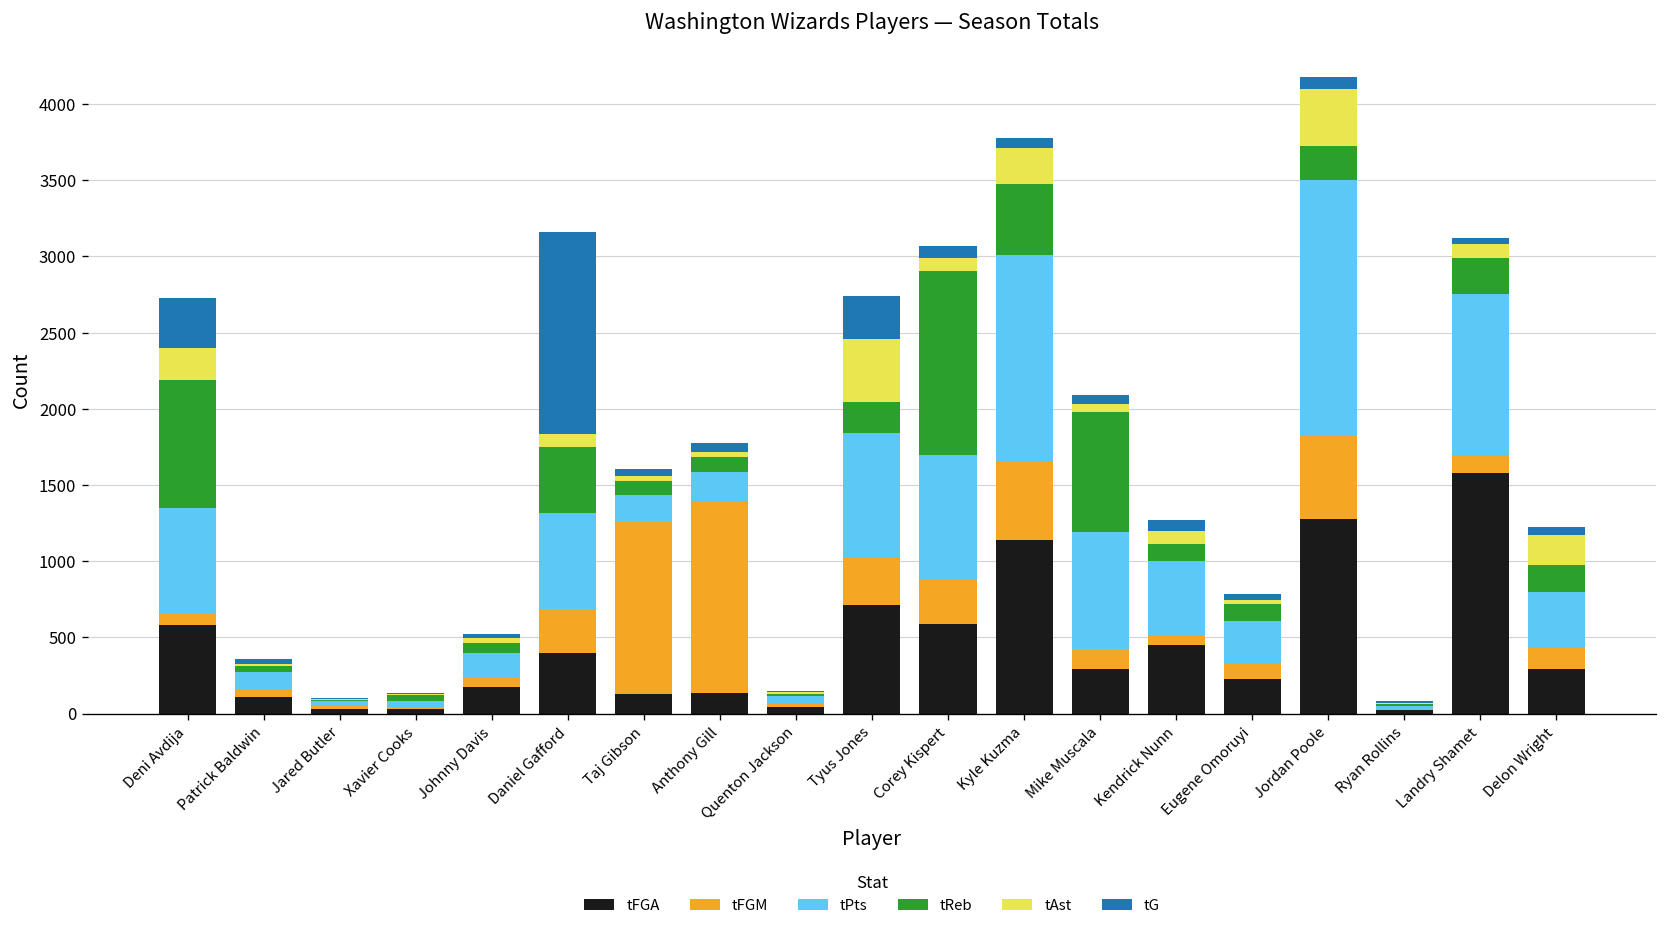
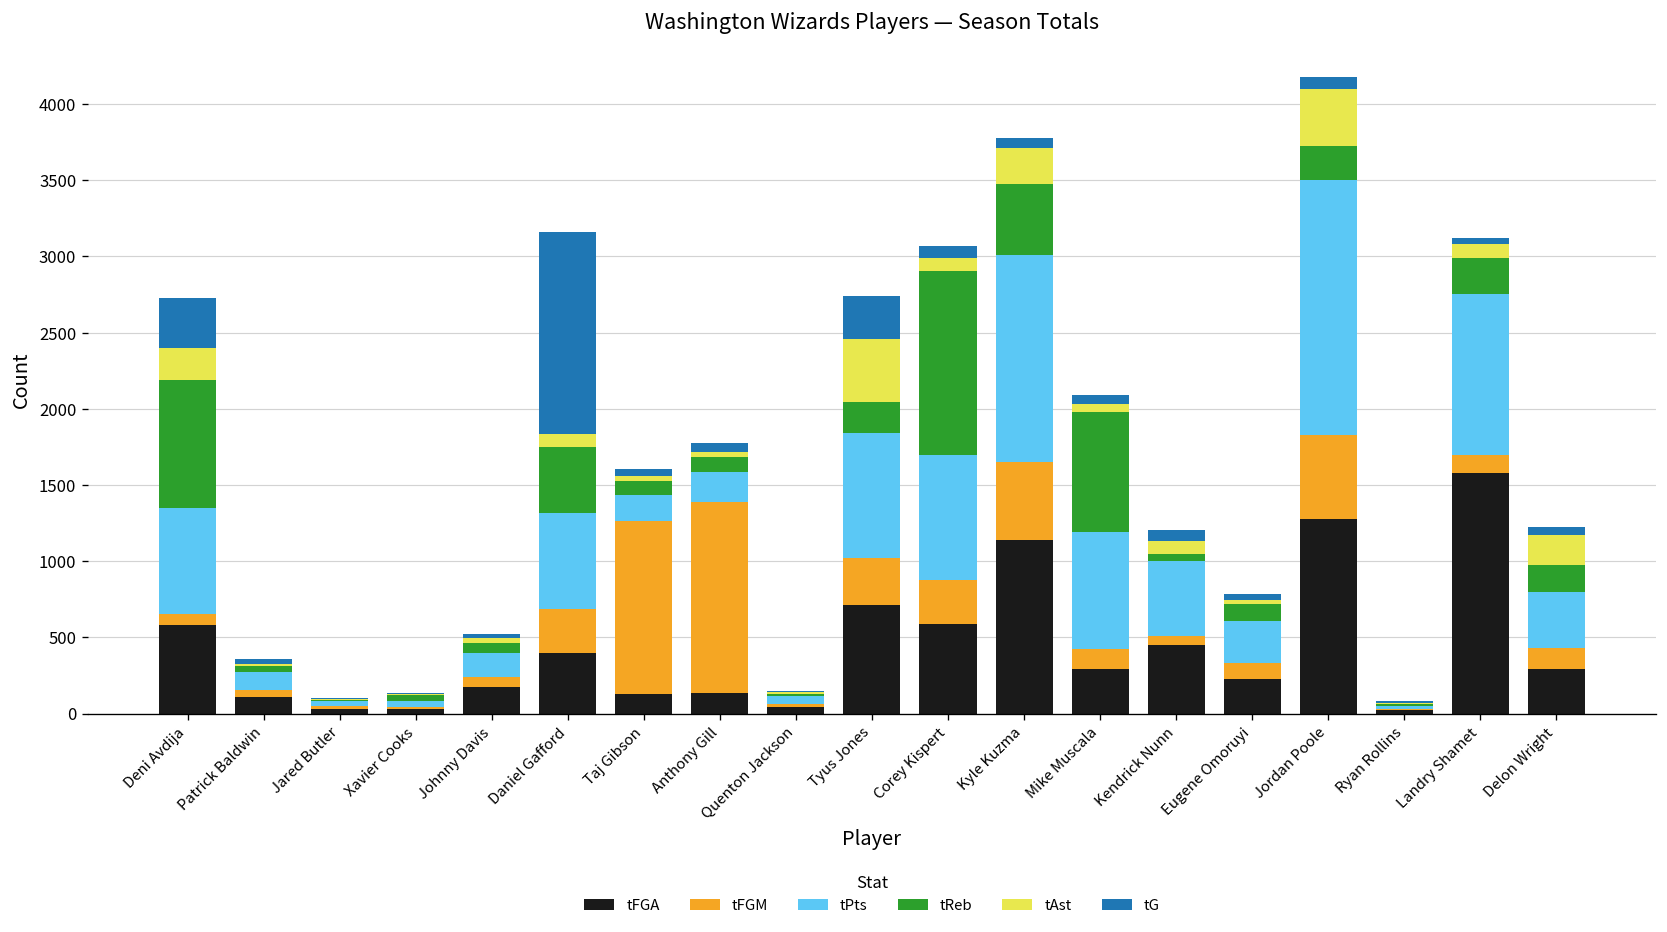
  {
    "tFGA": {
      "Deni Avdija": 580,
      "Patrick Baldwin": 110,
      "Jared Butler": 30,
      "Xavier Cooks": 30,
      "Johnny Davis": 170,
      "Daniel Gafford": 400,
      "Taj Gibson": 130,
      "Anthony Gill": 130,
      "Quenton Jackson": 40,
      "Tyus Jones": 710,
      "Corey Kispert": 590,
      "Kyle Kuzma": 1140,
      "Mike Muscala": 290,
      "Kendrick Nunn": 450,
      "Eugene Omoruyi": 230,
      "Jordan Poole": 1280,
      "Ryan Rollins": 20,
      "Landry Shamet": 1580,
      "Delon Wright": 290
    },
    "tFGM": {
      "Deni Avdija": 80,
      "Patrick Baldwin": 40,
      "Johnny Davis": 70,
      "Daniel Gafford": 290,
      "Taj Gibson": 1140,
      "Anthony Gill": 1260,
      "Tyus Jones": 310,
      "Corey Kispert": 290,
      "Kyle Kuzma": 510,
      "Mike Muscala": 130,
      "Kendrick Nunn": 60,
      "Eugene Omoruyi": 100,
      "Jordan Poole": 550,
      "Landry Shamet": 110,
      "Delon Wright": 140
    },
    "tPts": {
      "Deni Avdija": 700,
      "Patrick Baldwin": 120,
      "Jared Butler": 40,
      "Xavier Cooks": 40,
      "Johnny Davis": 160,
      "Daniel Gafford": 630,
      "Taj Gibson": 170,
      "Anthony Gill": 200,
      "Quenton Jackson": 60,
      "Tyus Jones": 820,
      "Corey Kispert": 820,
      "Kyle Kuzma": 1360,
      "Mike Muscala": 770,
      "Kendrick Nunn": 500,
      "Eugene Omoruyi": 280,
      "Jordan Poole": 1680,
      "Ryan Rollins": 20,
      "Landry Shamet": 1060,
      "Delon Wright": 370
    },
    "tReb": {
      "Deni Avdija": 840,
      "Patrick Baldwin": 40,
      "Xavier Cooks": 40,
      "Johnny Davis": 70,
      "Daniel Gafford": 430,
      "Taj Gibson": 90,
      "Anthony Gill": 100,
      "Tyus Jones": 200,
      "Corey Kispert": 1210,
      "Kyle Kuzma": 460,
      "Mike Muscala": 790,
-     "Kendrick Nunn": 110,
+     "Kendrick Nunn": 40,
      "Eugene Omoruyi": 110,
      "Jordan Poole": 230,
      "Landry Shamet": 240,
      "Delon Wright": 180
    },
    "tAst": {
      "Deni Avdija": 210,
      "Johnny Davis": 30,
      "Daniel Gafford": 80,
      "Taj Gibson": 30,
      "Anthony Gill": 30,
      "Tyus Jones": 420,
      "Corey Kispert": 90,
      "Kyle Kuzma": 240,
      "Mike Muscala": 50,
      "Kendrick Nunn": 90,
      "Eugene Omoruyi": 30,
      "Jordan Poole": 370,
      "Landry Shamet": 90,
      "Delon Wright": 190
    },
    "tG": {
      "Deni Avdija": 320,
      "Patrick Baldwin": 30,
      "Johnny Davis": 30,
      "Daniel Gafford": 1330,
      "Taj Gibson": 50,
      "Anthony Gill": 60,
      "Tyus Jones": 280,
      "Corey Kispert": 70,
      "Kyle Kuzma": 60,
      "Mike Muscala": 60,
      "Kendrick Nunn": 70,
      "Eugene Omoruyi": 40,
      "Jordan Poole": 80,
      "Landry Shamet": 40,
      "Delon Wright": 50
    }
  }
